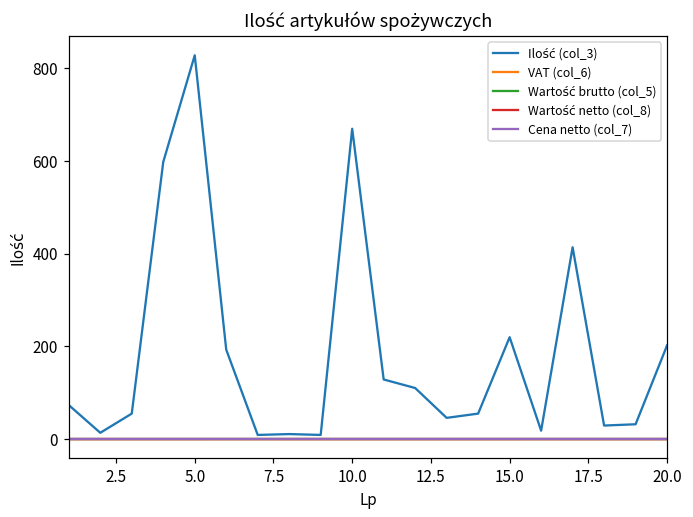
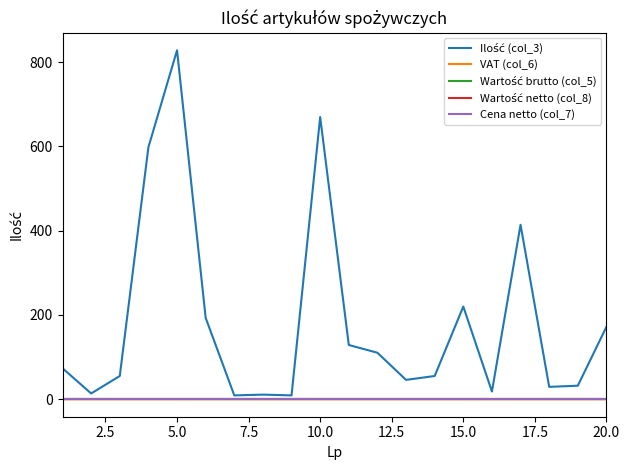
  {
    "Ilość (col_3)": {
      "5.0": 830,
      "10.0": 670,
      "15.0": 220,
-     "20.0": 200
+     "20.0": 170
    },
    "Cena netto (col_7)": {
      "5.0": 0,
      "10.0": 0,
      "15.0": 0,
      "20.0": 0
    }
  }
